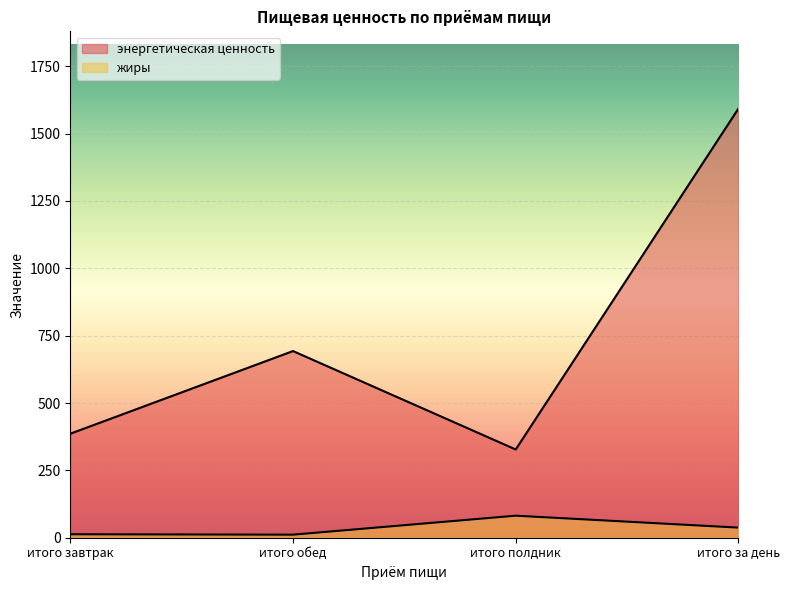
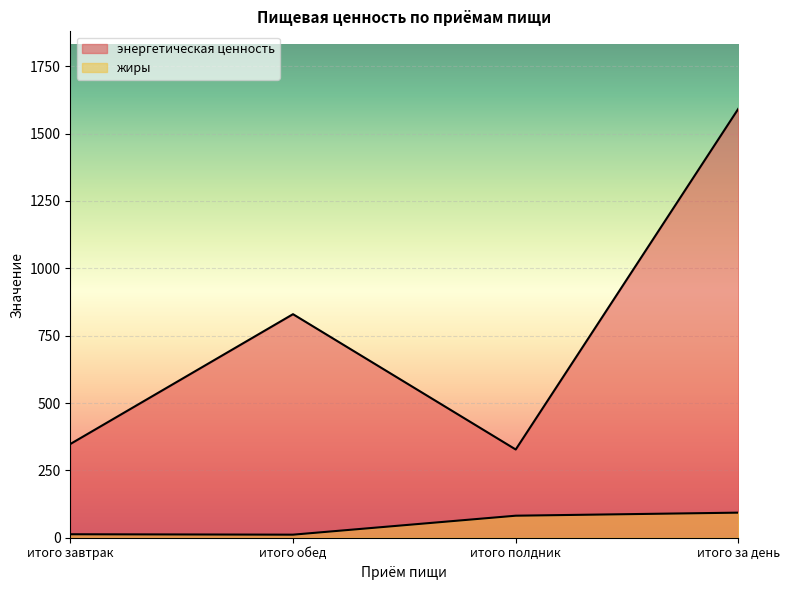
  {
    "энергетическая ценность": {
-     "итого завтрак": 390,
-     "итого обед": 690,
+     "итого завтрак": 350,
+     "итого обед": 830,
      "итого полдник": 330,
      "итого за день": 1590
    },
    "жиры": {
      "итого завтрак": 10,
      "итого обед": 10,
      "итого полдник": 80,
-     "итого за день": 40
+     "итого за день": 90
    }
  }
